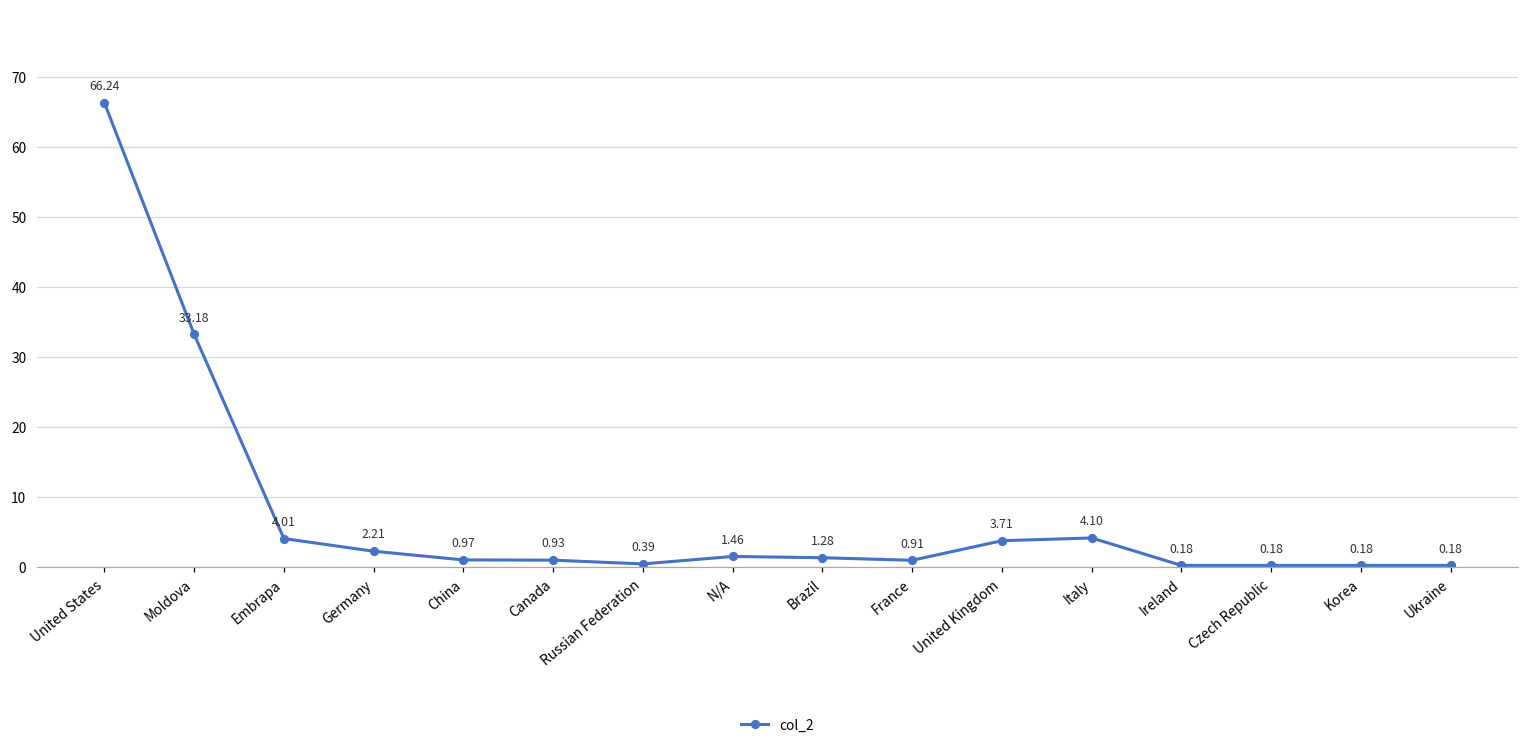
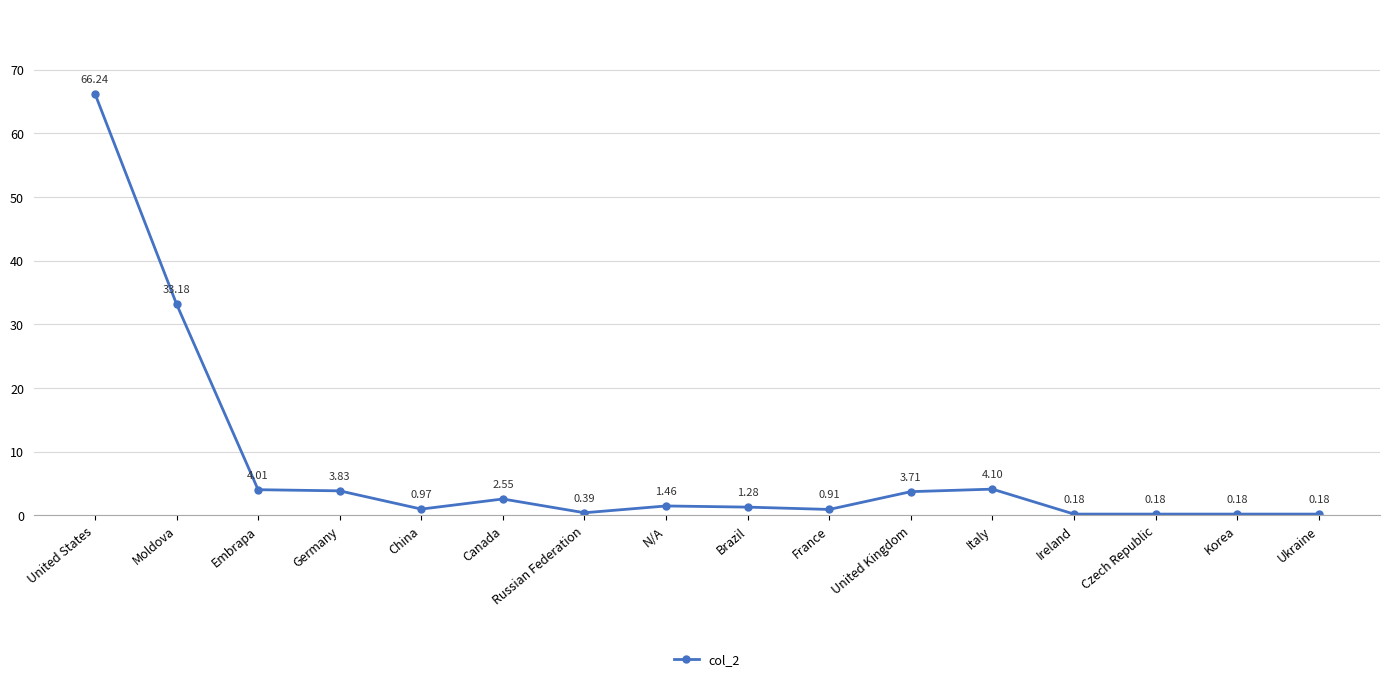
  {
    "United States": 66.24,
    "Moldova": 33.18,
    "Embrapa": 4.01,
-   "Germany": 2.21,
+   "Germany": 3.83,
    "China": 0.97,
-   "Canada": 0.93,
+   "Canada": 2.55,
    "Russian Federation": 0.39,
    "N/A": 1.46,
    "Brazil": 1.28,
    "France": 0.91,
    "United Kingdom": 3.71,
    "Italy": 4.10,
    "Ireland": 0.18,
    "Czech Republic": 0.18,
    "Korea": 0.18,
    "Ukraine": 0.18
  }
